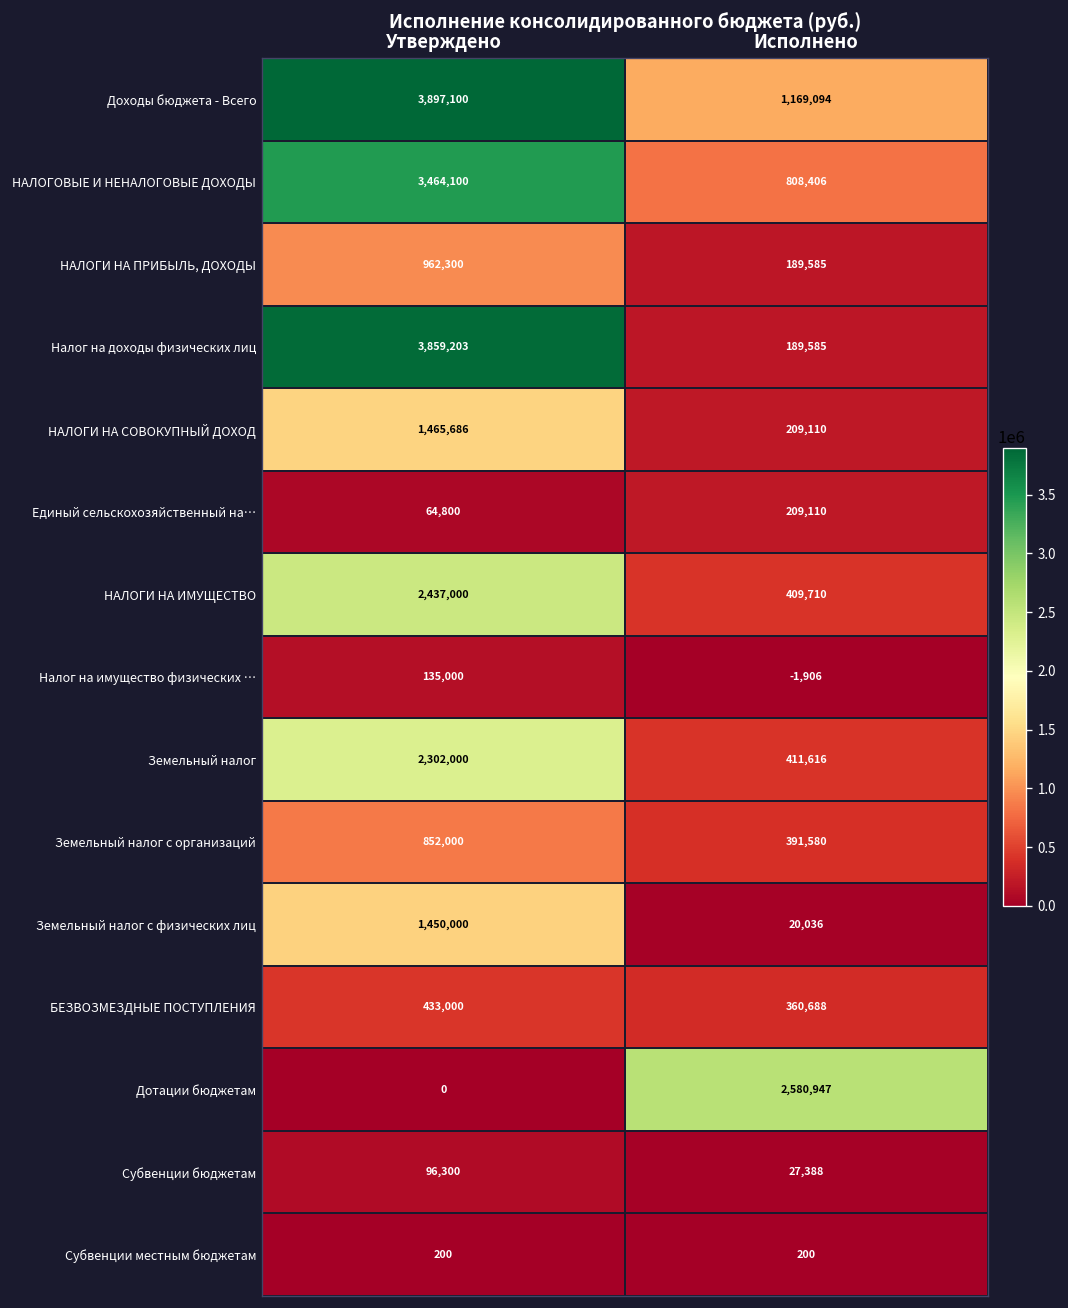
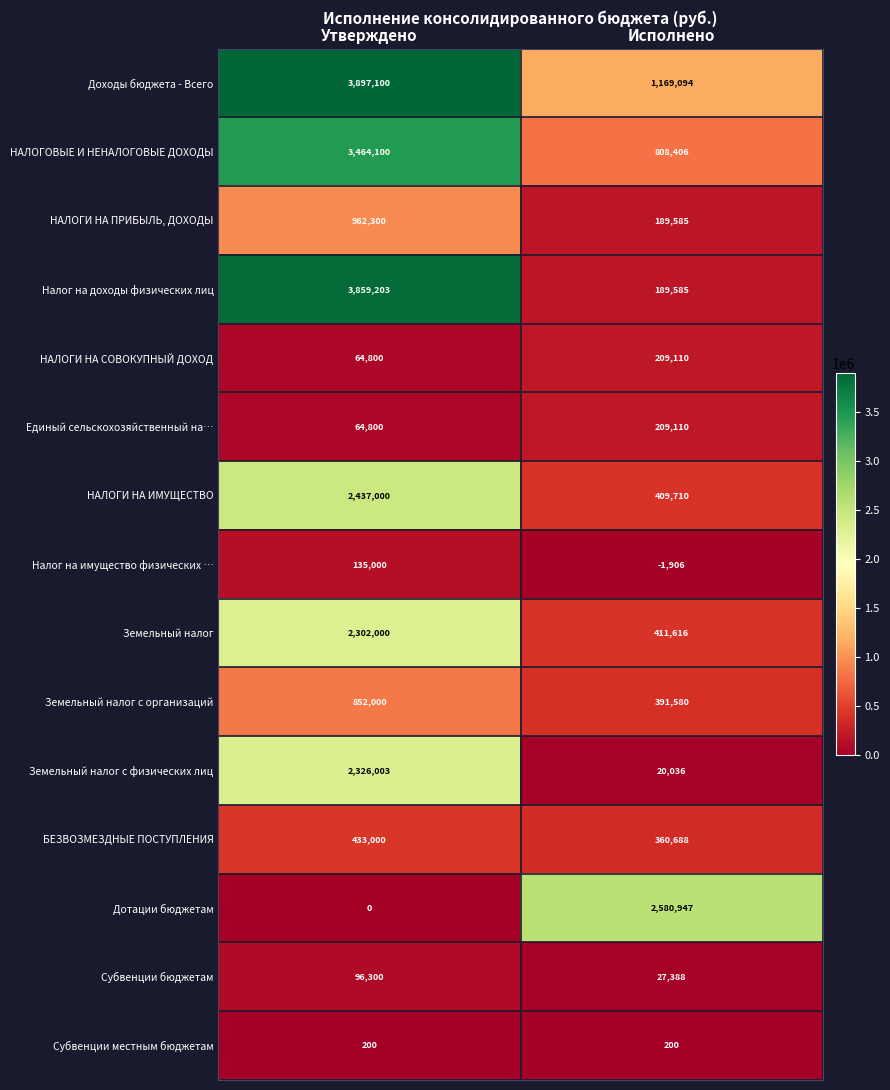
  {
    "Доходы бюджета - Всего": {
      "Утверждено": "3,897,100",
      "Исполнено": "1,169,094"
    },
    "НАЛОГОВЫЕ И НЕНАЛОГОВЫЕ ДОХОДЫ": {
      "Утверждено": "3,464,100",
      "Исполнено": "808,406"
    },
    "НАЛОГИ НА ПРИБЫЛЬ, ДОХОДЫ": {
      "Утверждено": "962,300",
      "Исполнено": "189,585"
    },
    "Налог на доходы физических лиц": {
      "Утверждено": "3,859,203",
      "Исполнено": "189,585"
    },
    "НАЛОГИ НА СОВОКУПНЫЙ ДОХОД": {
-     "Утверждено": "1,465,686",
+     "Утверждено": "64,800",
      "Исполнено": "209,110"
    },
    "Единый сельскохозяйственный на…": {
      "Утверждено": "64,800",
      "Исполнено": "209,110"
    },
    "НАЛОГИ НА ИМУЩЕСТВО": {
      "Утверждено": "2,437,000",
      "Исполнено": "409,710"
    },
    "Налог на имущество физических …": {
      "Утверждено": "135,000",
      "Исполнено": "-1,906"
    },
    "Земельный налог": {
      "Утверждено": "2,302,000",
      "Исполнено": "411,616"
    },
    "Земельный налог с организаций": {
      "Утверждено": "852,000",
      "Исполнено": "391,580"
    },
    "Земельный налог с физических лиц": {
-     "Утверждено": "1,450,000",
+     "Утверждено": "2,326,003",
      "Исполнено": "20,036"
    },
    "БЕЗВОЗМЕЗДНЫЕ ПОСТУПЛЕНИЯ": {
      "Утверждено": "433,000",
      "Исполнено": "360,688"
    },
    "Дотации бюджетам": {
      "Утверждено": "0",
      "Исполнено": "2,580,947"
    },
    "Субвенции бюджетам": {
      "Утверждено": "96,300",
      "Исполнено": "27,388"
    },
    "Субвенции местным бюджетам": {
      "Утверждено": "200",
      "Исполнено": "200"
    }
  }
